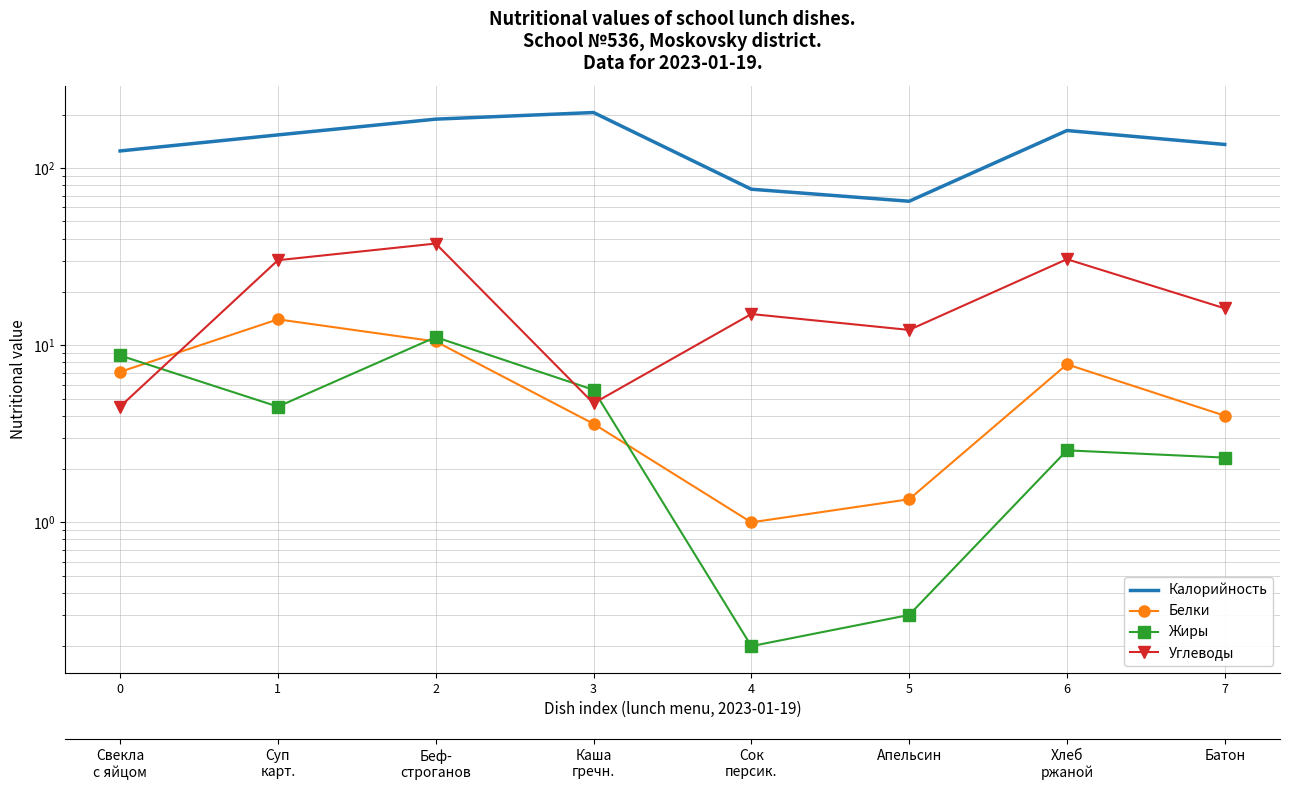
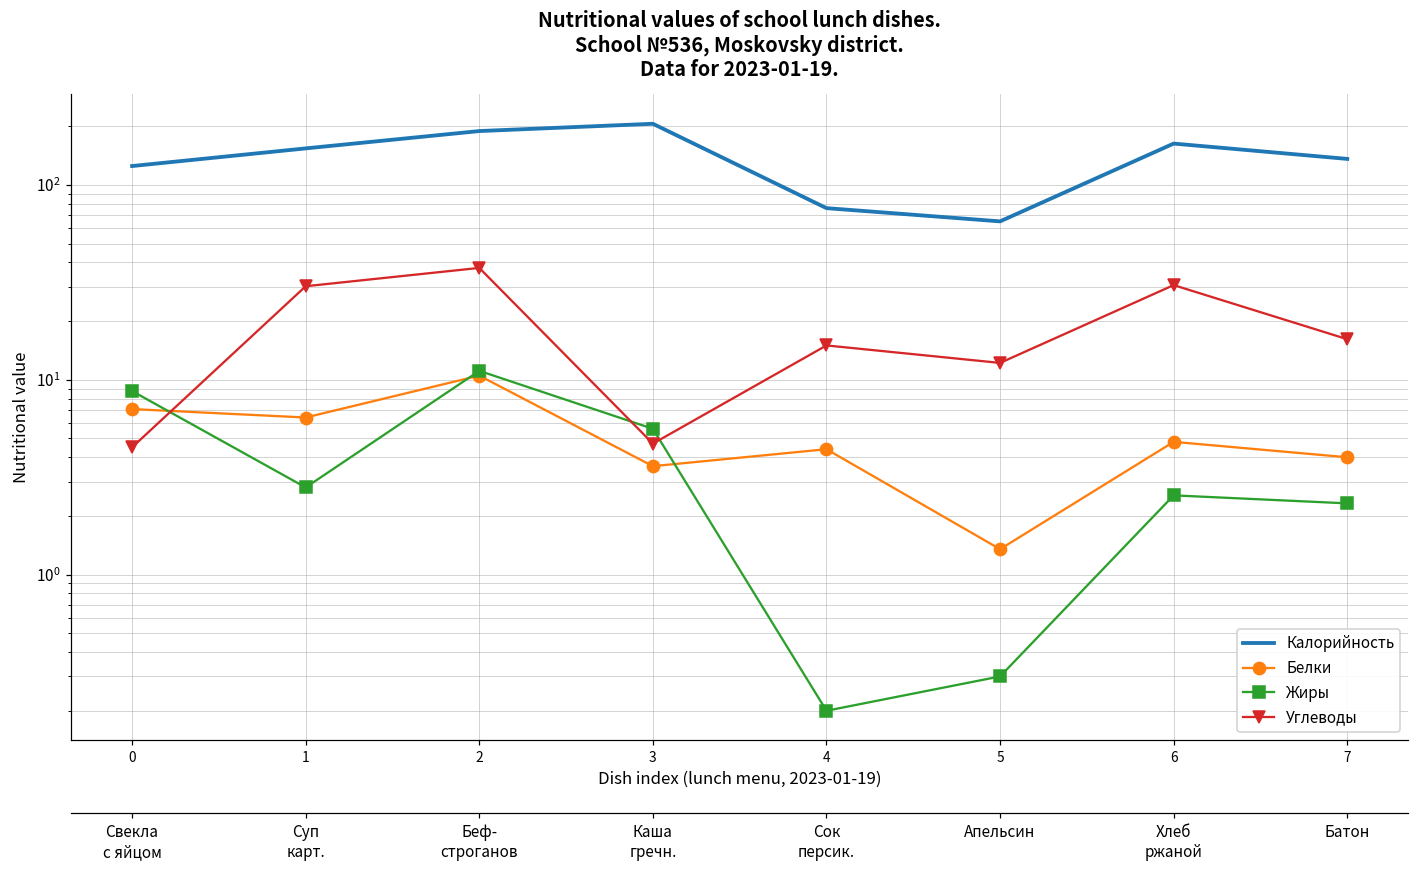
  {
    "Калорийность": {
      "0": 130,
      "1": 150,
      "2": 190,
      "3": 210,
      "4": 76,
      "5": 65,
      "6": 160,
      "7": 140
    },
    "Белки": {
      "0": 7.1,
-     "1": 14,
+     "1": 6.4,
      "2": 11,
      "3": 3.6,
-     "4": 1.0,
+     "4": 4.4,
      "5": 1.4,
-     "6": 8,
+     "6": 4.8,
      "7": 4.0
    },
    "Жиры": {
      "0": 9,
-     "1": 4.5,
+     "1": 2.8,
      "2": 11,
      "3": 5.6,
      "4": 0.2,
      "5": 0.3,
      "6": 2.6,
      "7": 2.3
    },
    "Углеводы": {
      "0": 4.5,
      "1": 30,
      "2": 38,
      "3": 4.7,
      "4": 15,
      "5": 12,
      "6": 31,
      "7": 16
    }
  }
